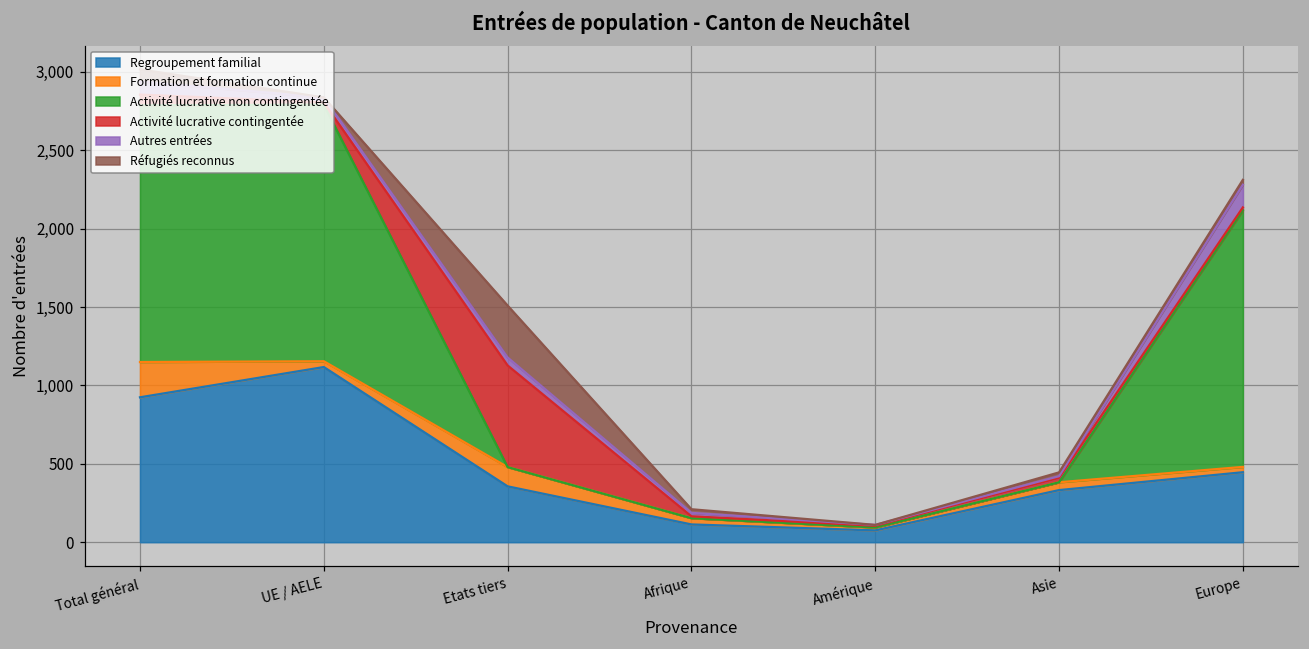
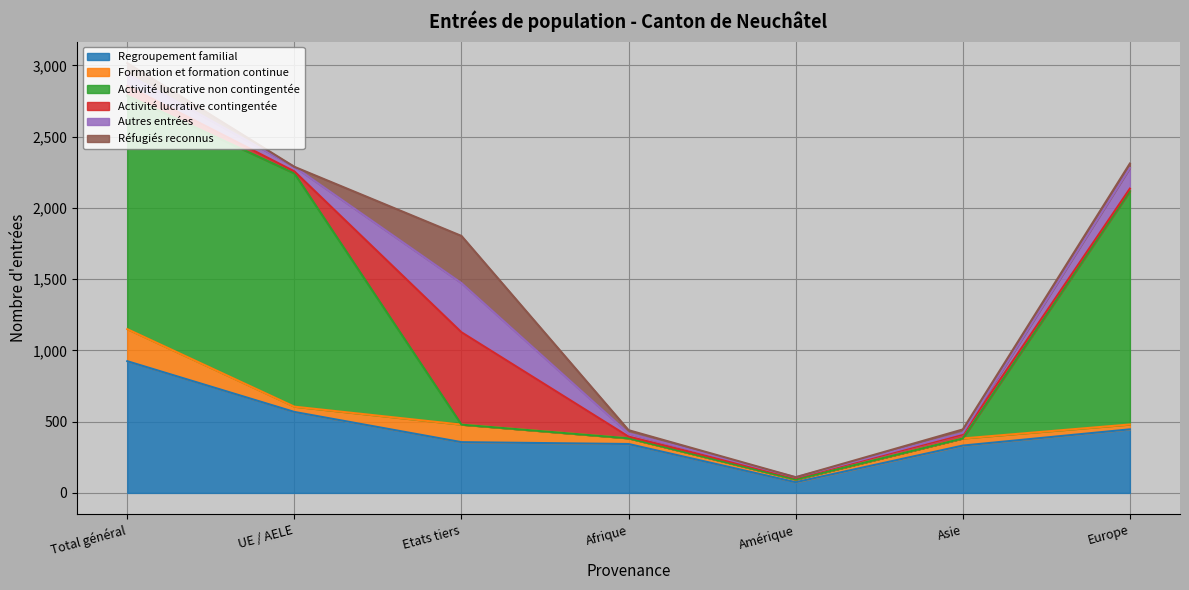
  {
    "Regroupement familial": {
      "Total général": "920",
-     "UE / AELE": "1,120",
+     "UE / AELE": "570",
      "Etats tiers": "360",
-     "Afrique": "110",
+     "Afrique": "340",
      "Amérique": "80",
      "Asie": "330",
      "Europe": "450"
    },
    "Formation et formation continue": {
      "Total général": "230",
      "UE / AELE": "40",
      "Europe": "30"
    },
    "Activité lucrative non contingentée": {
      "Europe": "1,640"
    },
    "Activité lucrative contingentée": {
      "Etats tiers": "650",
      "Europe": "20"
    },
    "Autres entrées": {
-     "Etats tiers": "50",
+     "Etats tiers": "350",
      "Afrique": "20",
      "Europe": "150"
    },
    "Réfugiés reconnus": {
      "Etats tiers": "330",
      "Afrique": "20",
      "Asie": "20",
      "Europe": "30"
    }
  }
